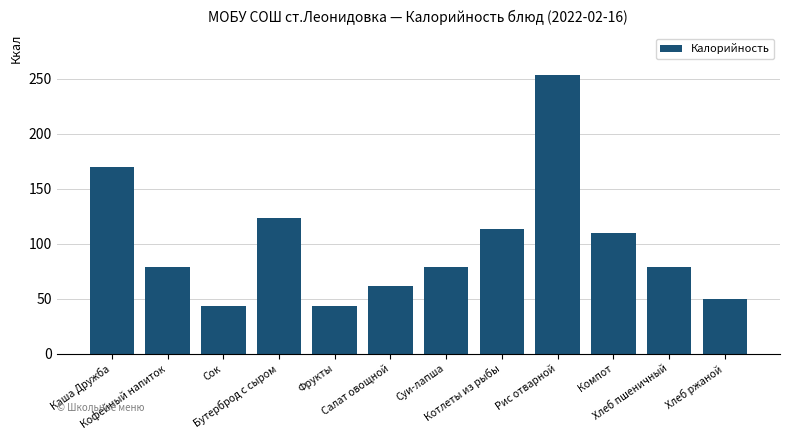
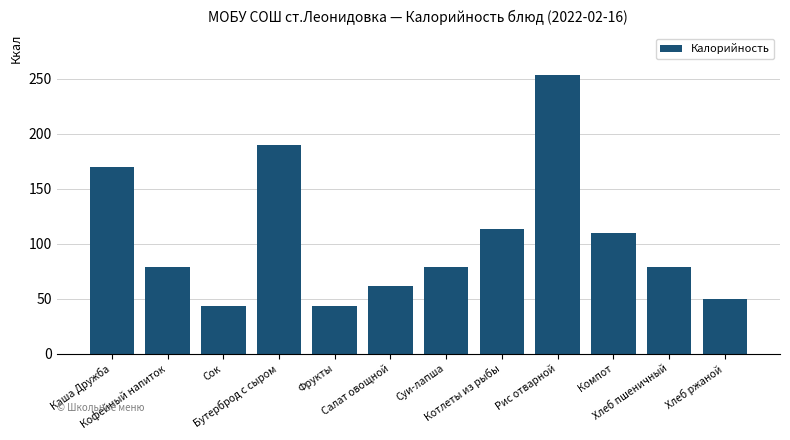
  {
    "Каша Дружба": 170,
    "Кофейный напиток": 79,
    "Сок": 43,
-   "Бутерброд с сыром": 123,
+   "Бутерброд с сыром": 190,
    "Фрукты": 43,
    "Салат овощной": 61,
    "Суи-лапша": 79,
    "Котлеты из рыбы": 113,
    "Рис отварной": 253,
    "Компот": 110,
    "Хлеб пшеничный": 79,
    "Хлеб ржаной": 49
  }
